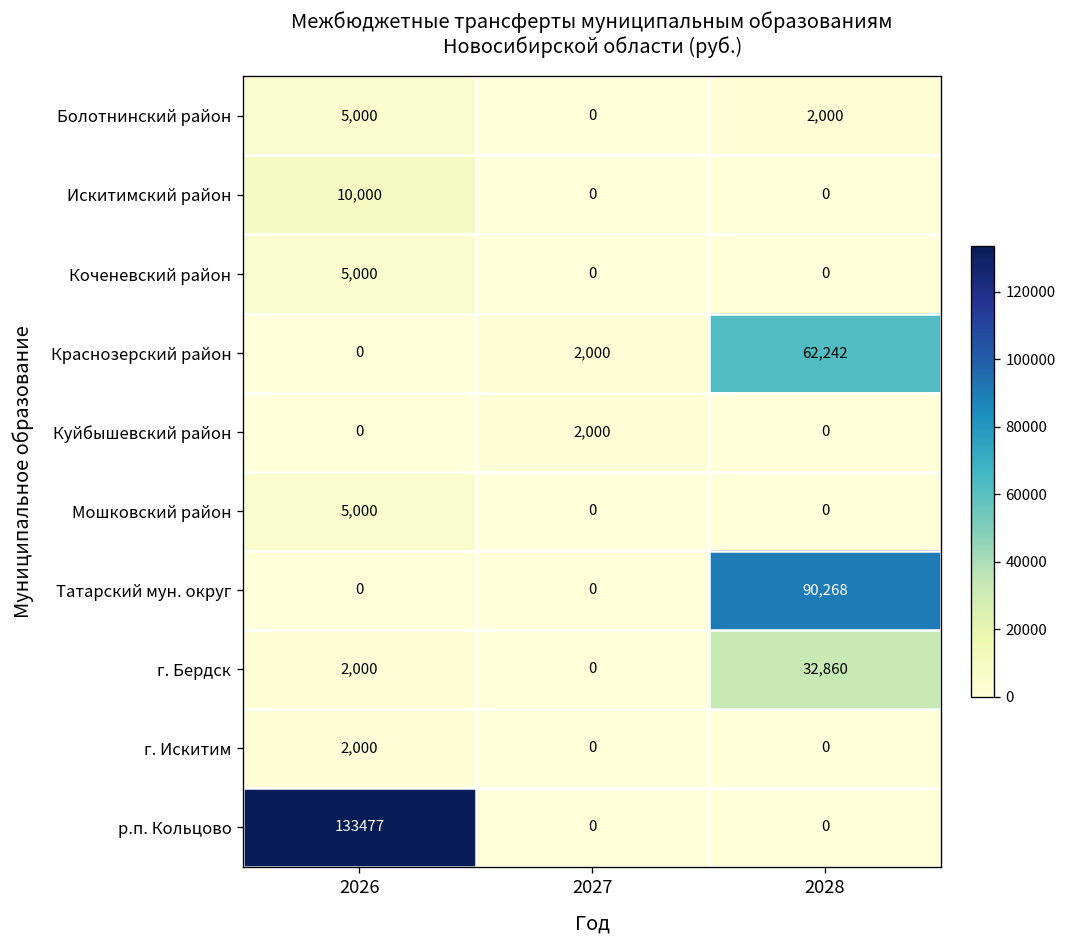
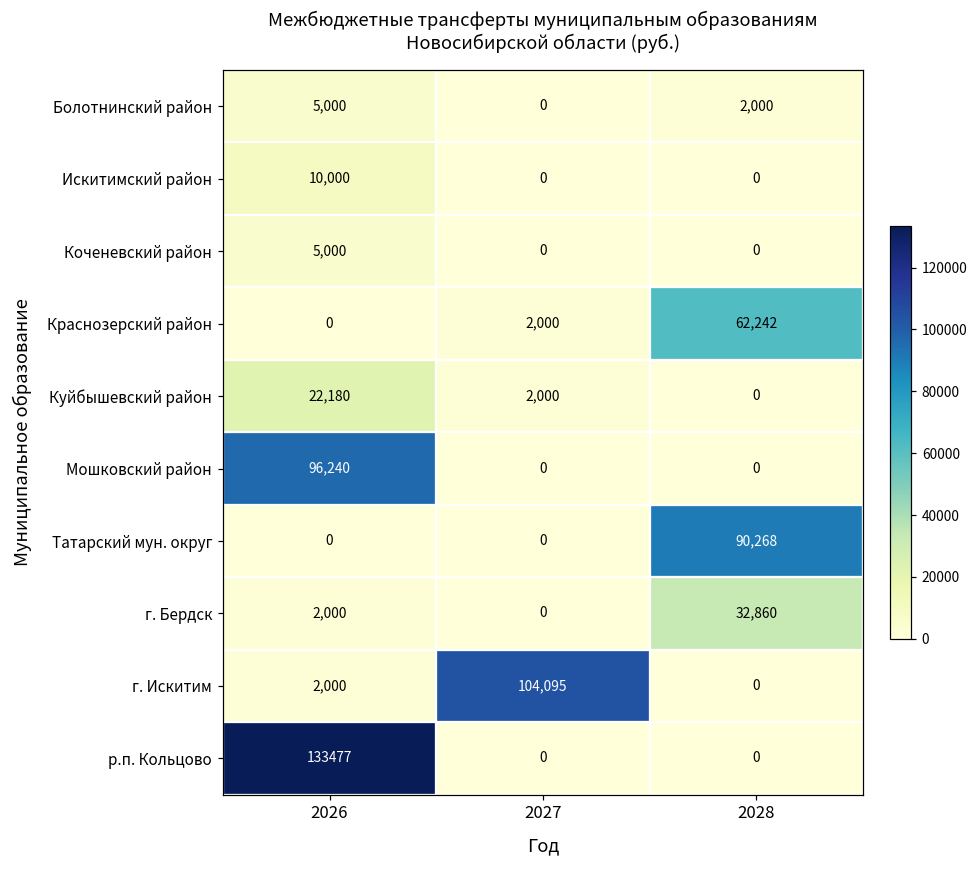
  {
    "Болотнинский район": {
      "2026": "5,000",
      "2027": "0",
      "2028": "2,000"
    },
    "Искитимский район": {
      "2026": "10,000",
      "2027": "0",
      "2028": "0"
    },
    "Коченевский район": {
      "2026": "5,000",
      "2027": "0",
      "2028": "0"
    },
    "Краснозерский район": {
      "2026": "0",
      "2027": "2,000",
      "2028": "62,242"
    },
    "Куйбышевский район": {
-     "2026": "0",
+     "2026": "22,180",
      "2027": "2,000",
      "2028": "0"
    },
    "Мошковский район": {
-     "2026": "5,000",
+     "2026": "96,240",
      "2027": "0",
      "2028": "0"
    },
    "Татарский мун. округ": {
      "2026": "0",
      "2027": "0",
      "2028": "90,268"
    },
    "г. Бердск": {
      "2026": "2,000",
      "2027": "0",
      "2028": "32,860"
    },
    "г. Искитим": {
      "2026": "2,000",
-     "2027": "0",
+     "2027": "104,095",
      "2028": "0"
    },
    "р.п. Кольцово": {
      "2026": "133477",
      "2027": "0",
      "2028": "0"
    }
  }
